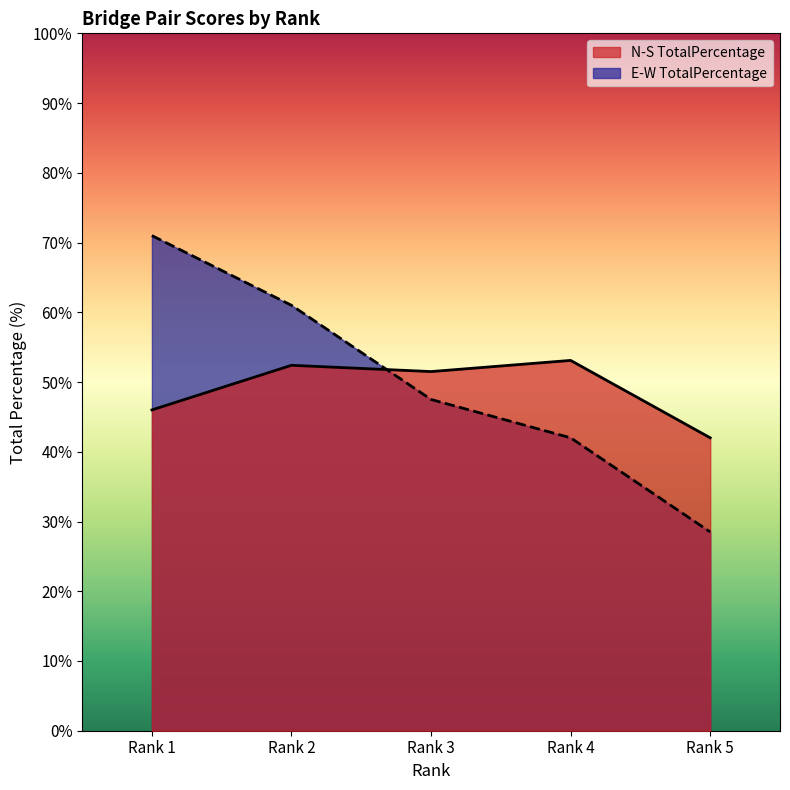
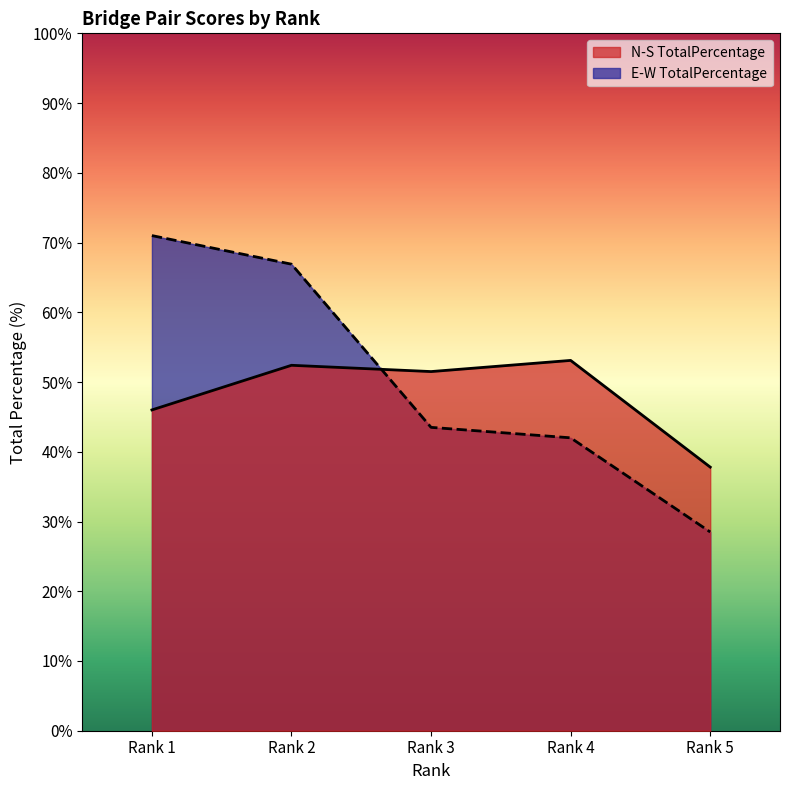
  {
    "N-S TotalPercentage": {
      "Rank 1": "46%",
      "Rank 2": "52%",
      "Rank 3": "52%",
      "Rank 4": "53%",
-     "Rank 5": "42%"
+     "Rank 5": "38%"
    },
    "E-W TotalPercentage": {
      "Rank 1": "71%",
-     "Rank 2": "61%",
-     "Rank 3": "48%",
+     "Rank 2": "67%",
+     "Rank 3": "44%",
      "Rank 4": "42%",
      "Rank 5": "29%"
    }
  }
